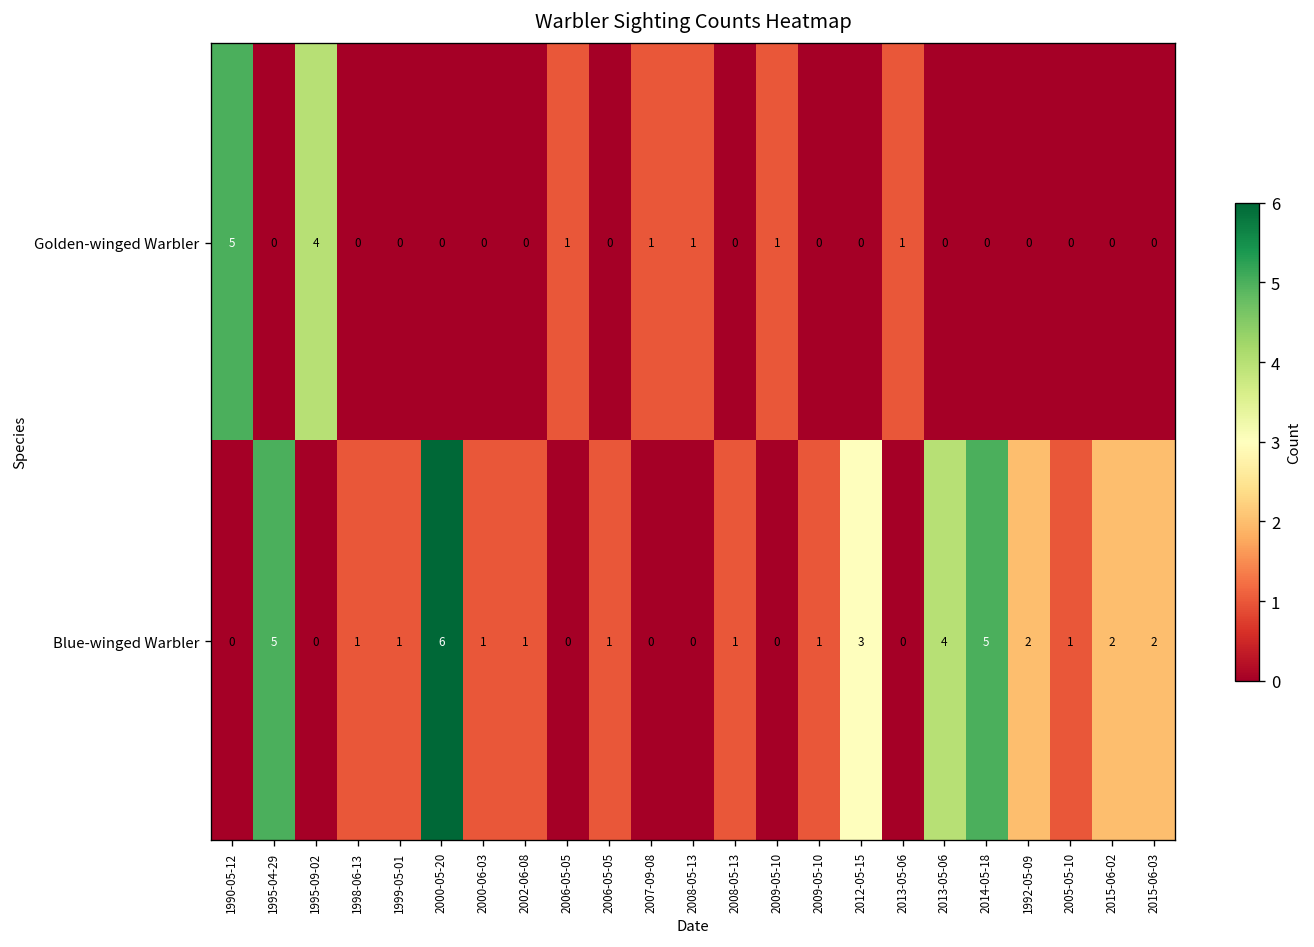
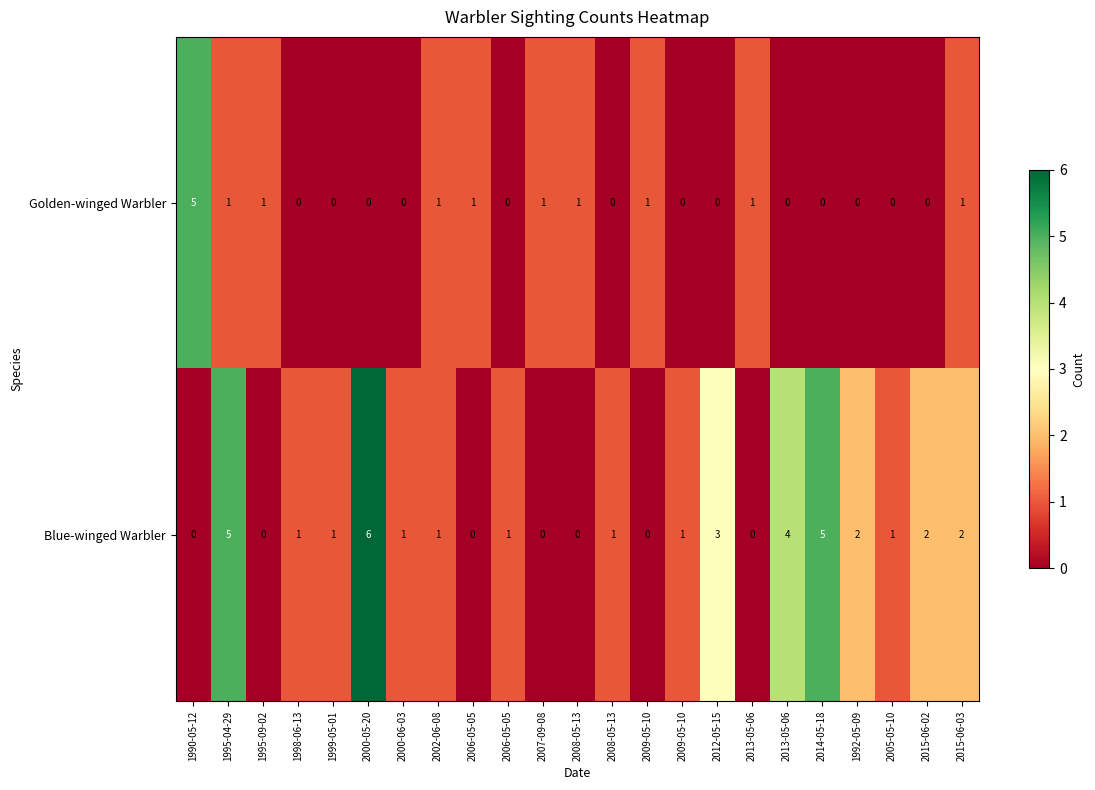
  {
    "Golden-winged Warbler": {
      "1990-05-12": 5,
-     "1995-04-29": 0,
-     "1995-09-02": 4,
+     "1995-04-29": 1,
+     "1995-09-02": 1,
      "1998-06-13": 0,
      "1999-05-01": 0,
      "2000-05-20": 0,
      "2000-06-03": 0,
-     "2002-06-08": 0,
+     "2002-06-08": 1,
      "2007-09-08": 1,
      "2012-05-15": 0,
      "2014-05-18": 0,
      "1992-05-09": 0,
      "2005-05-10": 0,
      "2015-06-02": 0,
-     "2015-06-03": 0
+     "2015-06-03": 1
    },
    "Blue-winged Warbler": {
      "1990-05-12": 0,
      "1995-04-29": 5,
      "1995-09-02": 0,
      "1998-06-13": 1,
      "1999-05-01": 1,
      "2000-05-20": 6,
      "2000-06-03": 1,
      "2002-06-08": 1,
      "2007-09-08": 0,
      "2012-05-15": 3,
      "2014-05-18": 5,
      "1992-05-09": 2,
      "2005-05-10": 1,
      "2015-06-02": 2,
      "2015-06-03": 2
    }
  }
